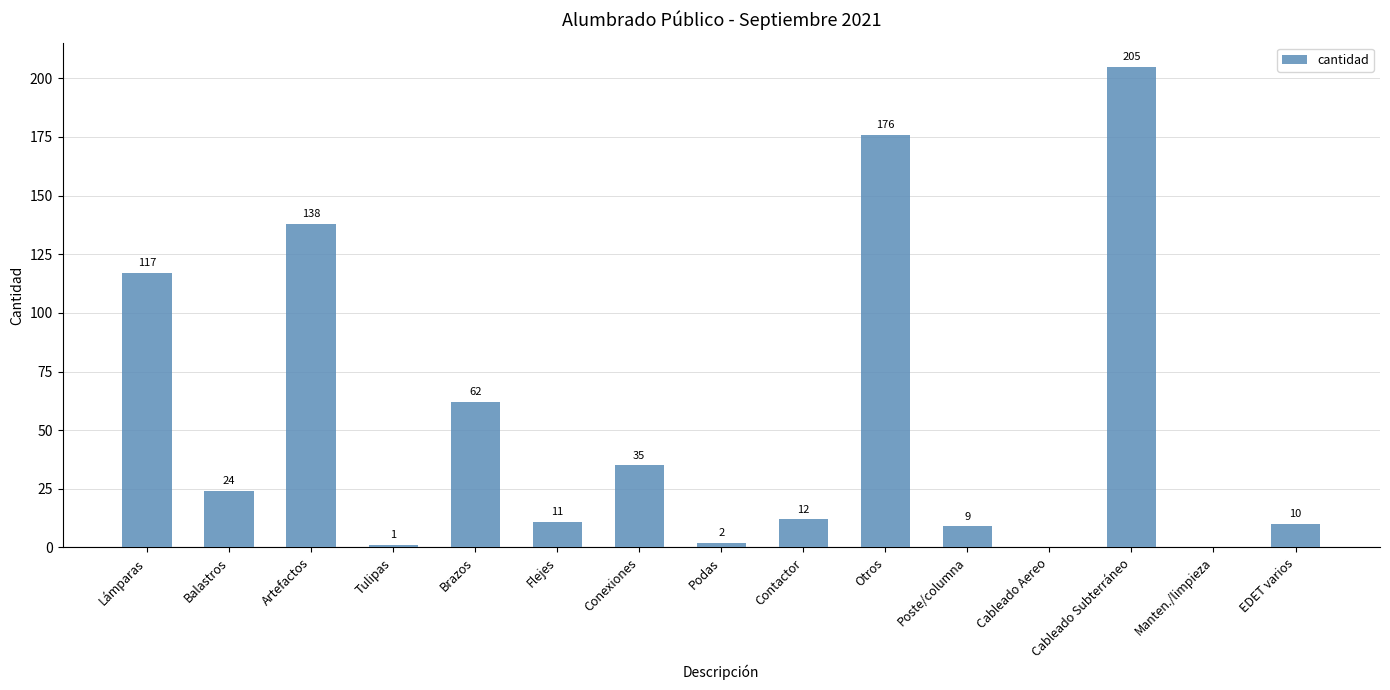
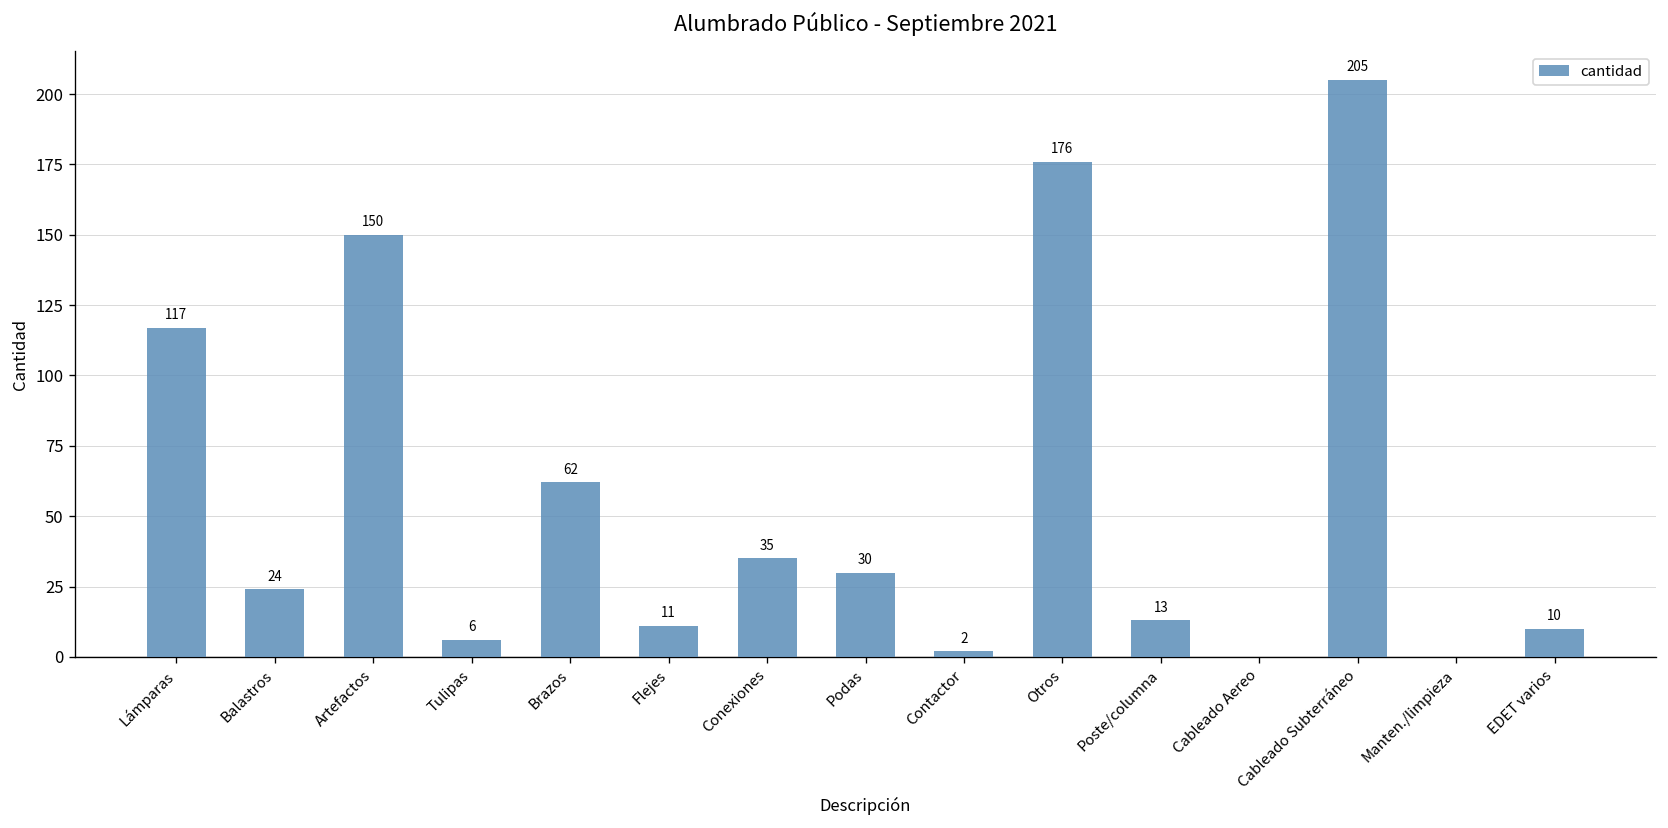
  {
    "Lámparas": 117,
    "Balastros": 24,
-   "Artefactos": 138,
-   "Tulipas": 1,
+   "Artefactos": 150,
+   "Tulipas": 6,
    "Brazos": 62,
    "Flejes": 11,
    "Conexiones": 35,
-   "Podas": 2,
-   "Contactor": 12,
+   "Podas": 30,
+   "Contactor": 2,
    "Otros": 176,
-   "Poste/columna": 9,
+   "Poste/columna": 13,
    "Cableado Subterráneo": 205,
    "EDET varios": 10
  }
